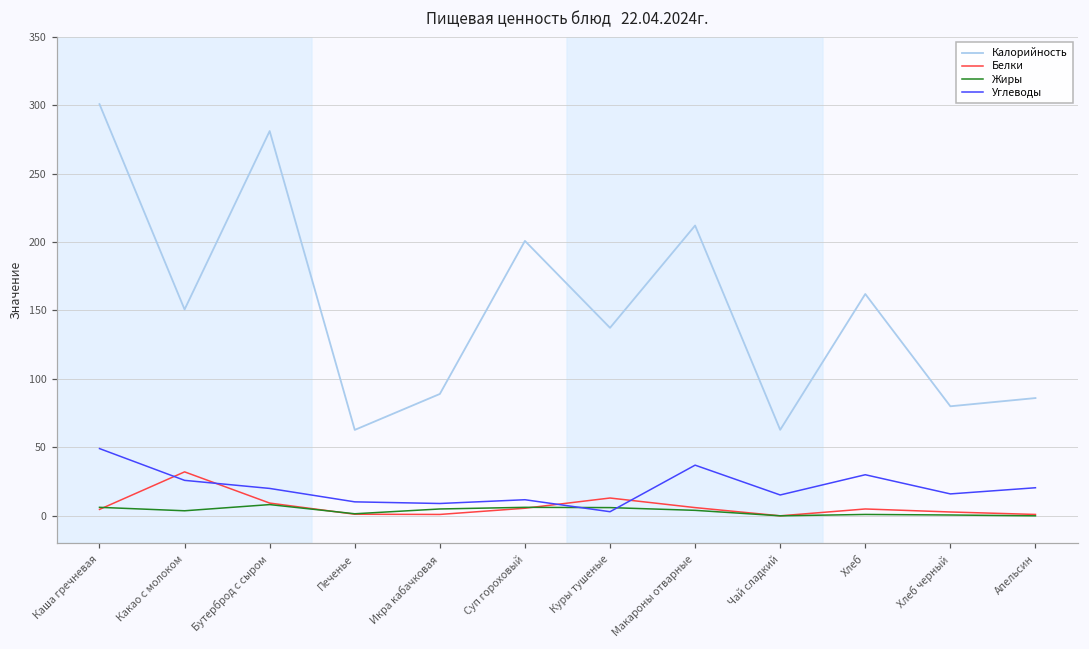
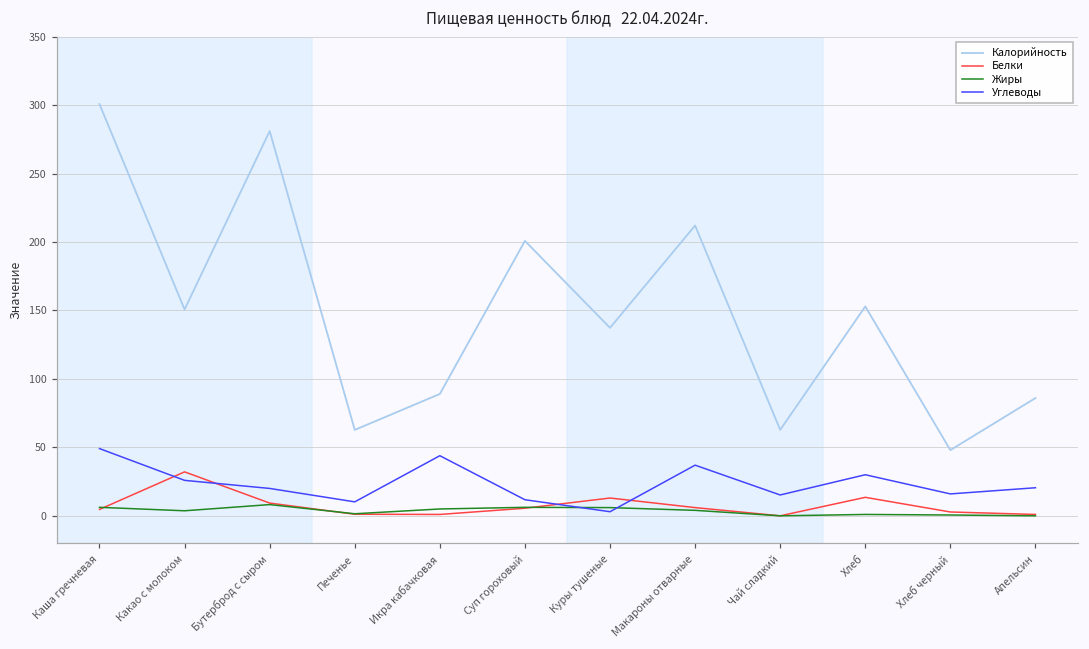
  {
    "Калорийность": {
      "Каша гречневая": 301,
      "Какао с молоком": 151,
      "Бутерброд с сыром": 281,
      "Печенье": 63,
      "Икра кабачковая": 89,
      "Суп гороховый": 201,
      "Куры тушеные": 137,
      "Макароны отварные": 212,
      "Чай сладкий": 63,
-     "Хлеб": 162,
-     "Хлеб черный": 80,
+     "Хлеб": 153,
+     "Хлеб черный": 48,
      "Апельсин": 86
    },
    "Белки": {
      "Какао с молоком": 32,
      "Икра кабачковая": 1,
      "Куры тушеные": 13,
-     "Хлеб": 5,
+     "Хлеб": 14,
      "Хлеб черный": 3
    },
    "Жиры": {
      "Какао с молоком": 4,
      "Икра кабачковая": 5,
      "Куры тушеные": 6,
      "Хлеб": 1,
      "Хлеб черный": 1
    },
    "Углеводы": {
      "Каша гречневая": 49,
      "Какао с молоком": 26,
      "Бутерброд с сыром": 20,
      "Печенье": 10,
-     "Икра кабачковая": 9,
+     "Икра кабачковая": 44,
      "Суп гороховый": 12,
      "Куры тушеные": 3,
      "Макароны отварные": 37,
      "Чай сладкий": 15,
      "Хлеб": 30,
      "Хлеб черный": 16,
      "Апельсин": 21
    }
  }
